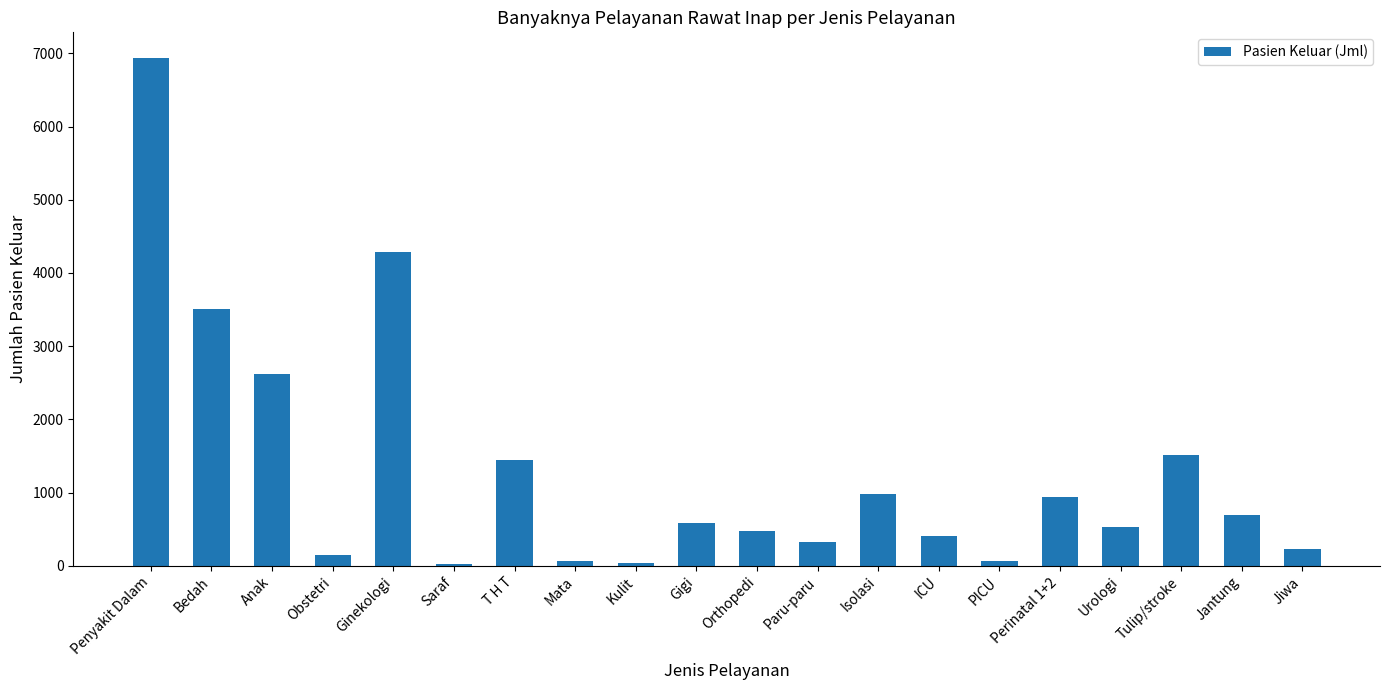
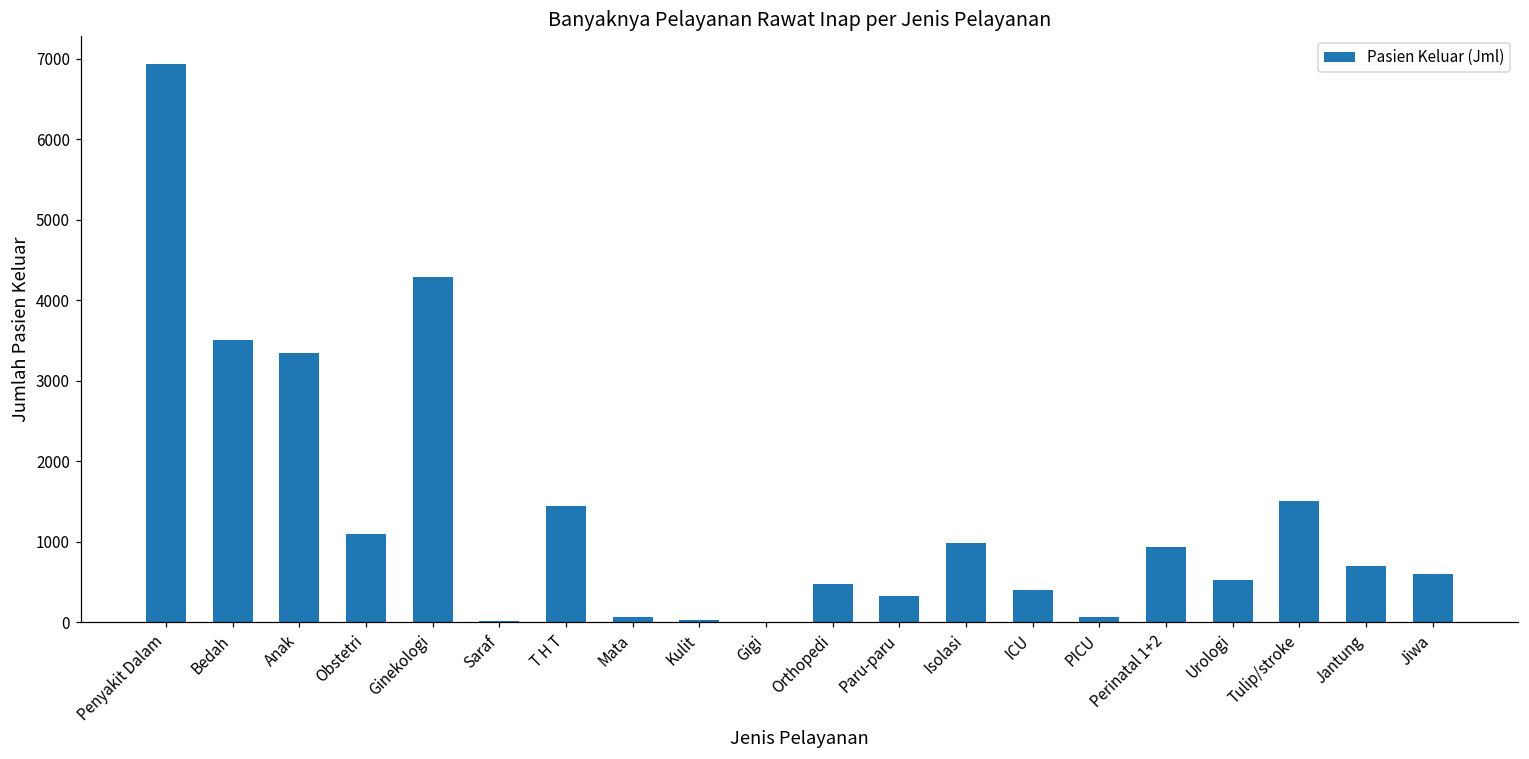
  {
    "Penyakit Dalam": 6900,
    "Bedah": 3500,
-   "Anak": 2600,
-   "Obstetri": 100,
+   "Anak": 3300,
+   "Obstetri": 1100,
    "Ginekologi": 4300,
    "T H T": 1400,
    "Mata": 100,
-   "Gigi": 600,
+   "Gigi": 0,
    "Orthopedi": 500,
    "Paru-paru": 300,
    "Isolasi": 1000,
    "ICU": 400,
    "PICU": 100,
    "Perinatal 1+2": 900,
    "Urologi": 500,
    "Tulip/stroke": 1500,
    "Jantung": 700,
-   "Jiwa": 200
+   "Jiwa": 600
  }
